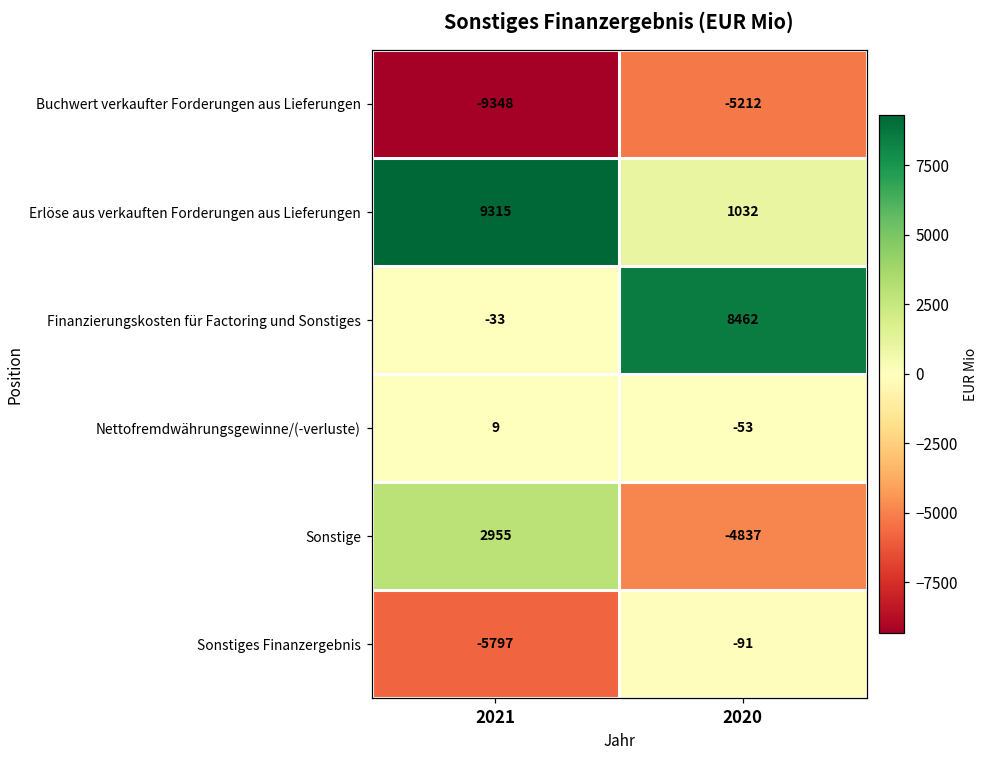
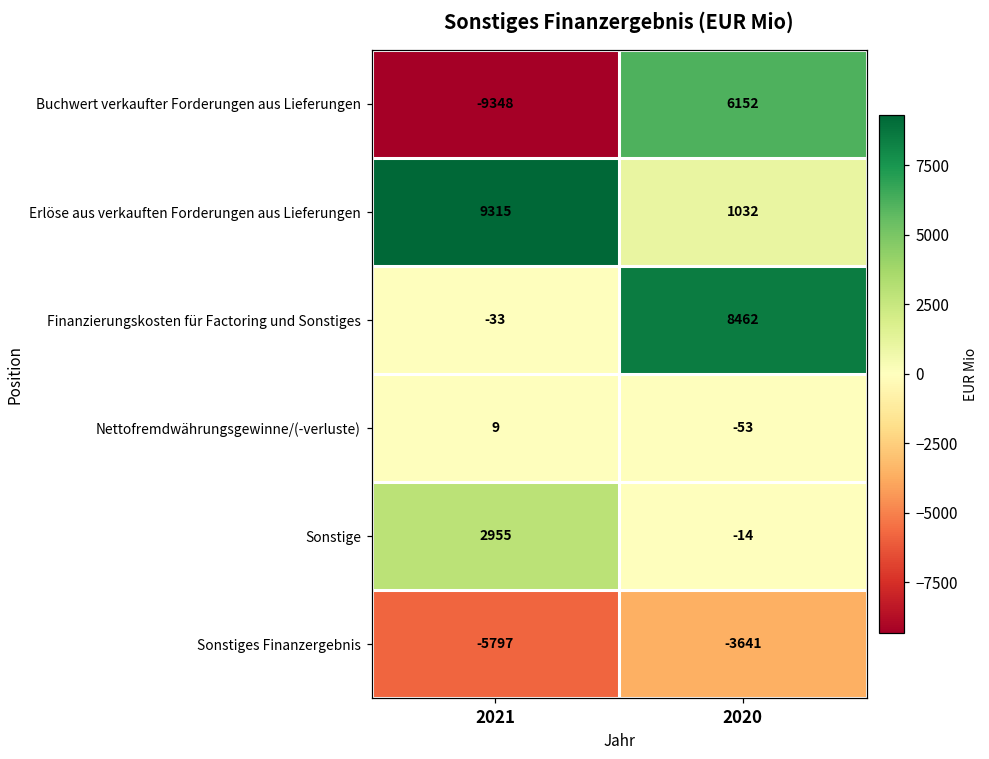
  {
    "Buchwert verkaufter Forderungen aus Lieferungen": {
      "2021": -9348,
-     "2020": -5212
+     "2020": 6152
    },
    "Erlöse aus verkauften Forderungen aus Lieferungen": {
      "2021": 9315,
      "2020": 1032
    },
    "Finanzierungskosten für Factoring und Sonstiges": {
      "2021": -33,
      "2020": 8462
    },
    "Nettofremdwährungsgewinne/(-verluste)": {
      "2021": 9,
      "2020": -53
    },
    "Sonstige": {
      "2021": 2955,
-     "2020": -4837
+     "2020": -14
    },
    "Sonstiges Finanzergebnis": {
      "2021": -5797,
-     "2020": -91
+     "2020": -3641
    }
  }
